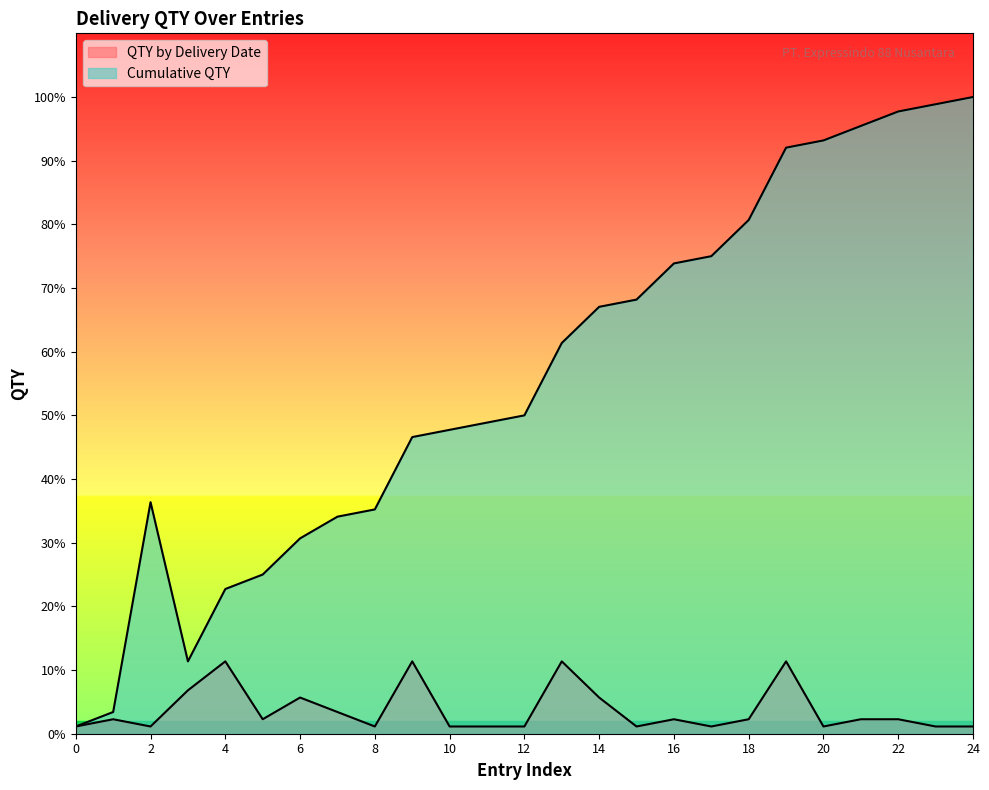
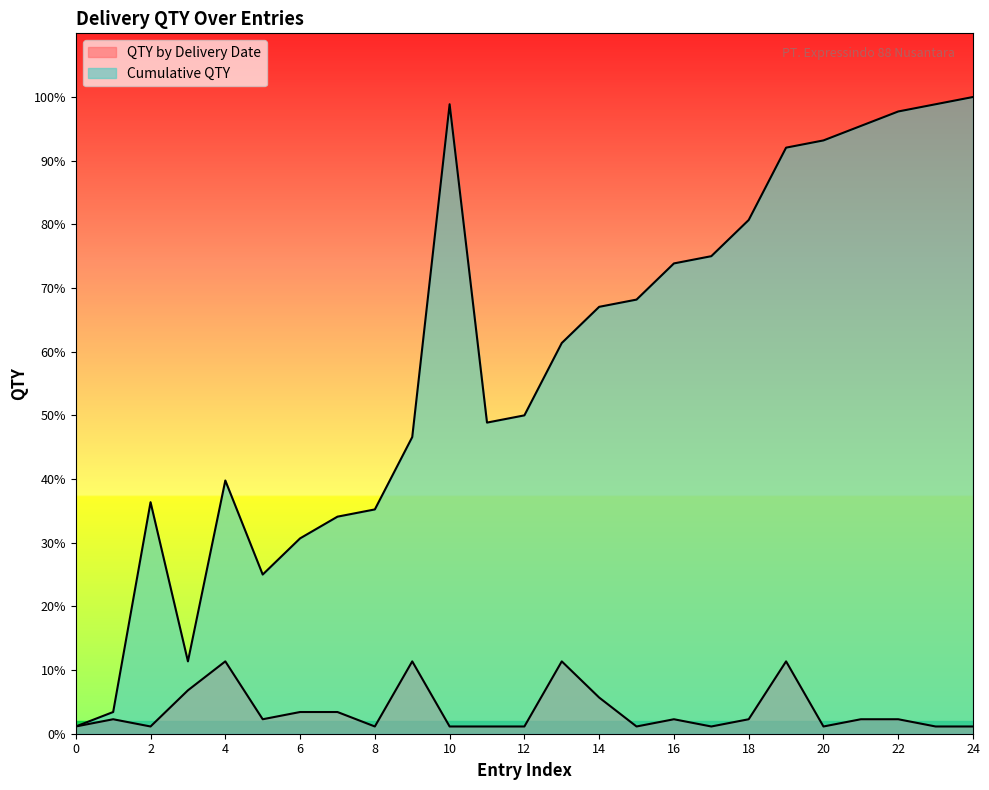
  {
    "QTY by Delivery Date": {
      "4": "11%",
-     "6": "6%",
+     "6": "3%",
      "14": "6%",
      "16": "2%",
      "18": "2%",
      "22": "2%"
    },
    "Cumulative QTY": {
      "2": "36%",
-     "4": "23%",
+     "4": "40%",
      "6": "31%",
      "8": "35%",
-     "10": "48%",
+     "10": "99%",
      "12": "50%",
      "14": "67%",
      "16": "74%",
      "18": "81%",
      "20": "93%",
      "22": "98%",
      "24": "100%"
    }
  }
